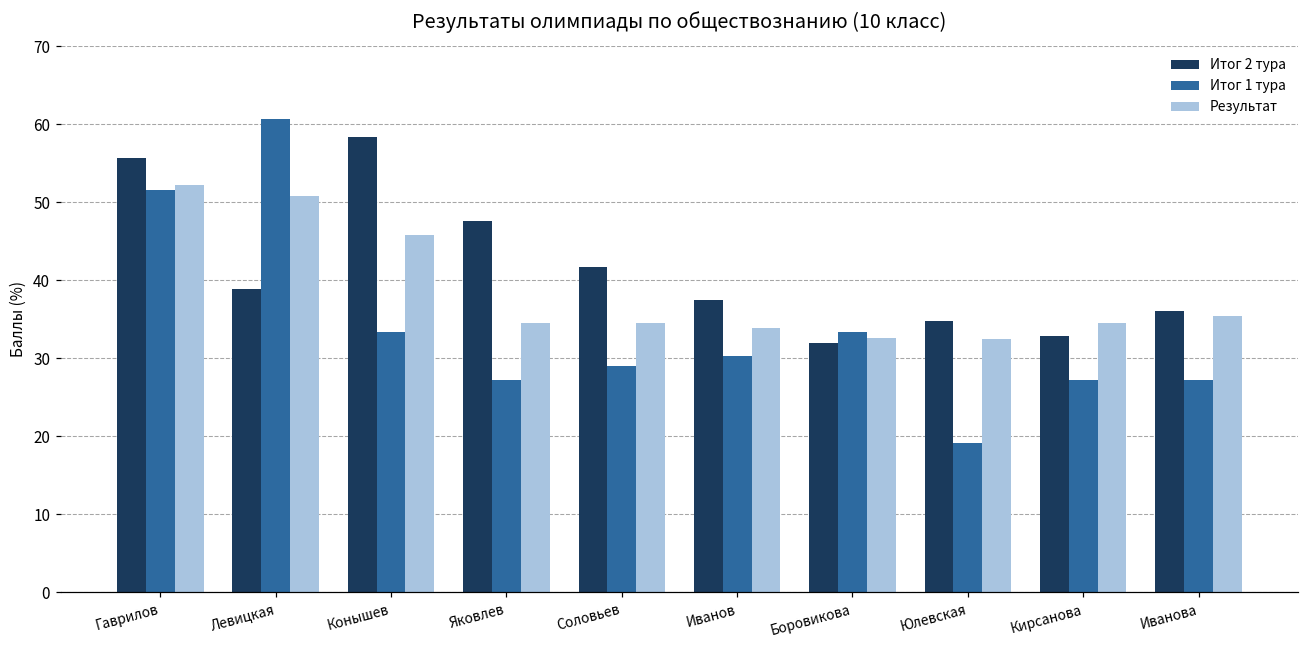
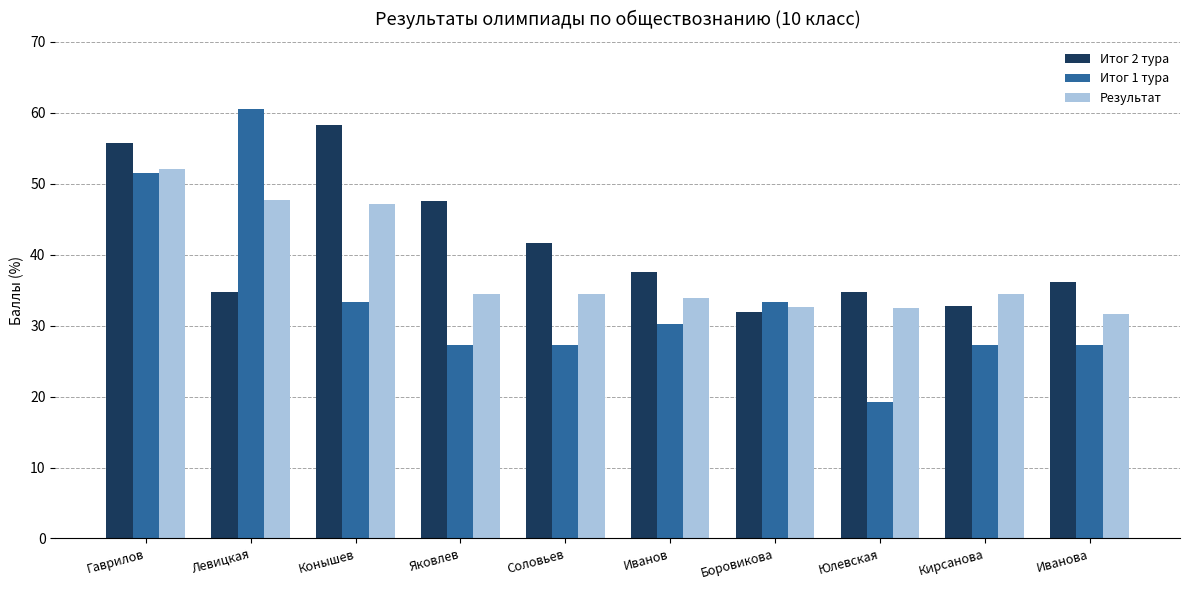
  {
    "Итог 2 тура": {
      "Гаврилов": 56,
-     "Левицкая": 39,
+     "Левицкая": 35,
      "Конышев": 58,
      "Яковлев": 48,
      "Соловьев": 42,
      "Иванов": 38,
      "Боровикова": 32,
      "Юлевская": 35,
      "Кирсанова": 33,
      "Иванова": 36
    },
    "Итог 1 тура": {
      "Гаврилов": 52,
      "Левицкая": 61,
      "Конышев": 33,
      "Яковлев": 27,
-     "Соловьев": 29,
+     "Соловьев": 27,
      "Иванов": 30,
      "Боровикова": 33,
      "Юлевская": 19,
      "Кирсанова": 27,
      "Иванова": 27
    },
    "Результат": {
      "Гаврилов": 52,
-     "Левицкая": 51,
-     "Конышев": 46,
+     "Левицкая": 48,
+     "Конышев": 47,
      "Яковлев": 34,
      "Соловьев": 34,
      "Иванов": 34,
      "Боровикова": 33,
      "Юлевская": 33,
      "Кирсанова": 35,
-     "Иванова": 35
+     "Иванова": 32
    }
  }
